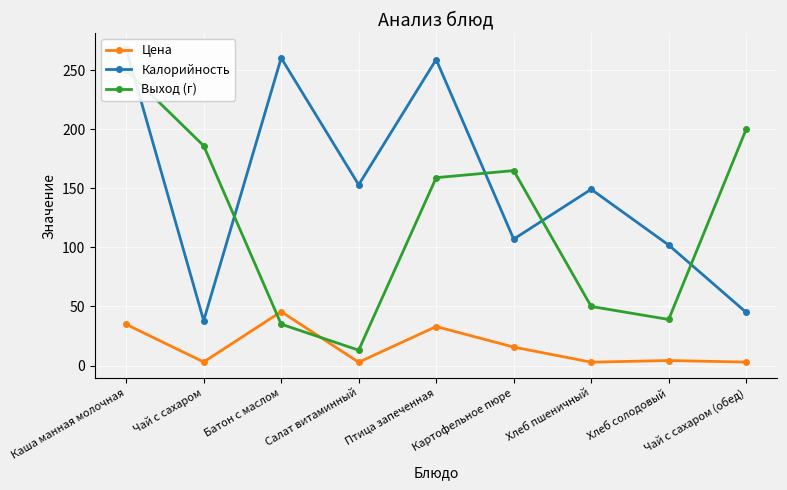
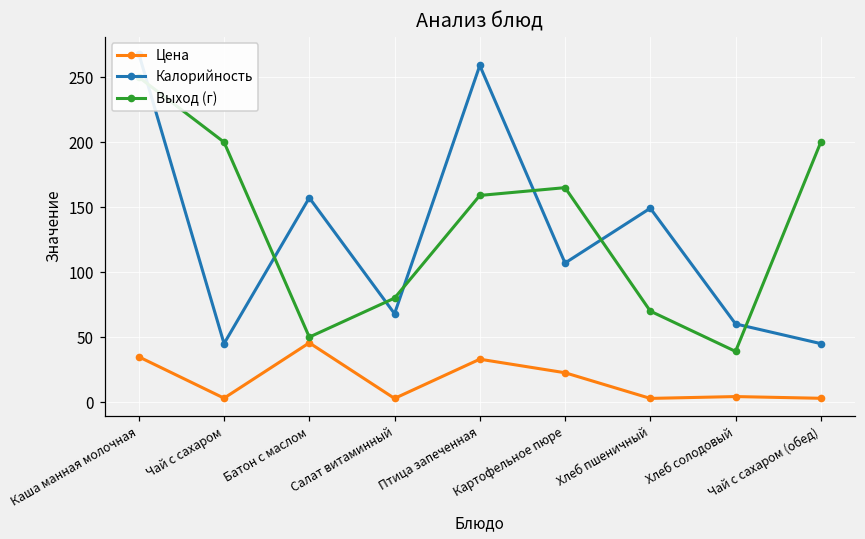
  {
    "Цена": {
      "Каша манная молочная": 35,
      "Чай с сахаром": 3,
      "Батон с маслом": 46,
      "Салат витаминный": 3,
      "Птица запеченная": 33,
-     "Картофельное пюре": 16,
+     "Картофельное пюре": 23,
      "Хлеб пшеничный": 3,
      "Хлеб солодовый": 4,
      "Чай с сахаром (обед)": 3
    },
    "Калорийность": {
-     "Чай с сахаром": 38,
-     "Батон с маслом": 260,
-     "Салат витаминный": 153,
+     "Чай с сахаром": 45,
+     "Батон с маслом": 157,
+     "Салат витаминный": 68,
      "Птица запеченная": 259,
      "Картофельное пюре": 107,
      "Хлеб пшеничный": 149,
-     "Хлеб солодовый": 102,
+     "Хлеб солодовый": 60,
      "Чай с сахаром (обед)": 45
    },
    "Выход (г)": {
-     "Чай с сахаром": 186,
-     "Батон с маслом": 35,
-     "Салат витаминный": 13,
+     "Чай с сахаром": 200,
+     "Батон с маслом": 50,
+     "Салат витаминный": 80,
      "Птица запеченная": 159,
      "Картофельное пюре": 165,
-     "Хлеб пшеничный": 50,
+     "Хлеб пшеничный": 70,
      "Хлеб солодовый": 39,
      "Чай с сахаром (обед)": 200
    }
  }
